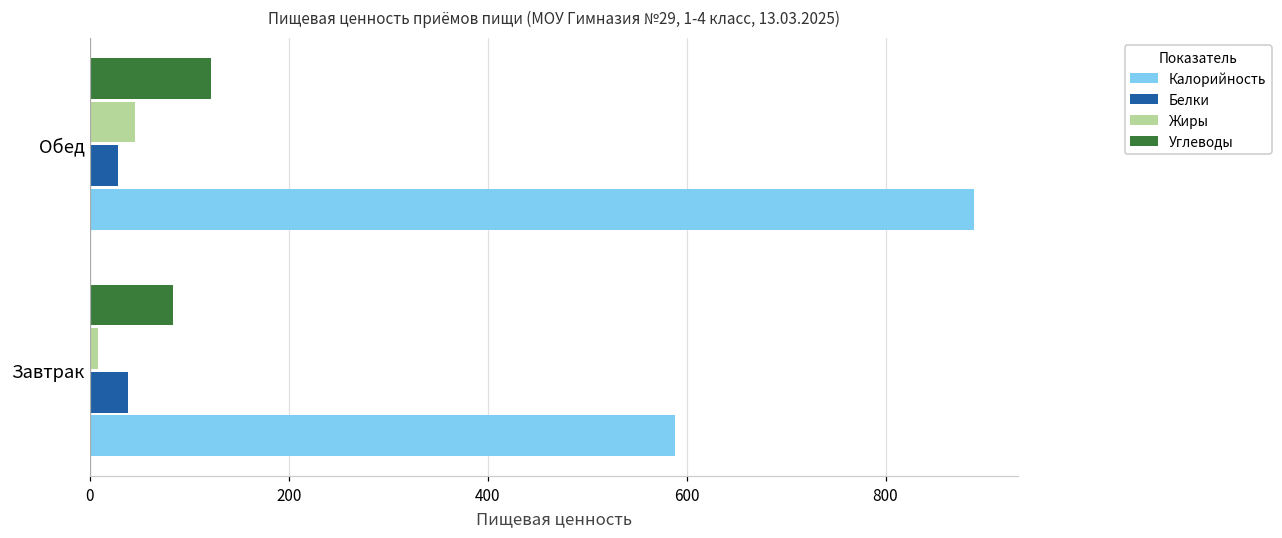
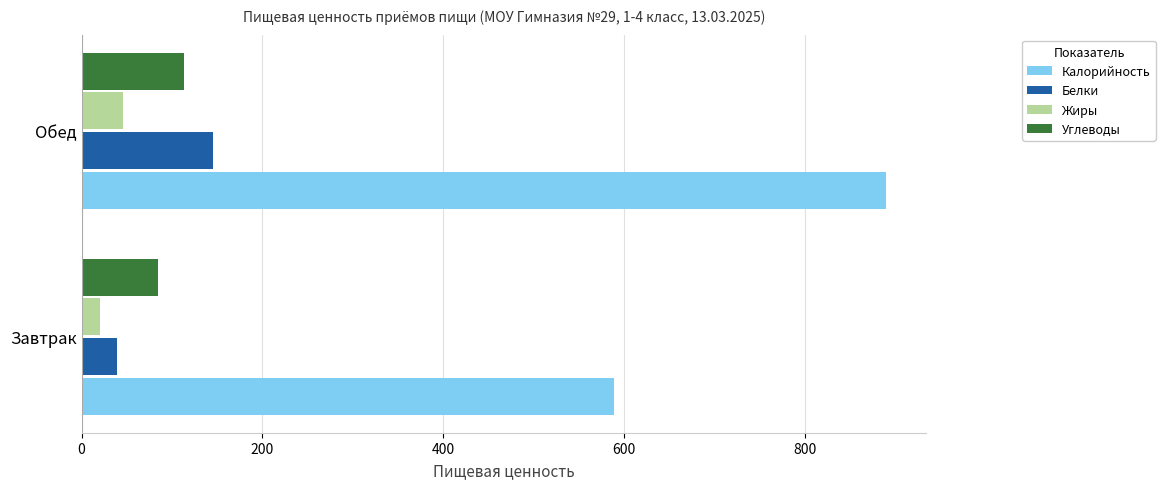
  {
    "Калорийность": {
      "Обед": 890,
      "Завтрак": 590
    },
    "Белки": {
-     "Обед": 30,
+     "Обед": 150,
      "Завтрак": 40
    },
    "Жиры": {
      "Обед": 50,
-     "Завтрак": 10
+     "Завтрак": 20
    },
    "Углеводы": {
-     "Обед": 120,
+     "Обед": 110,
      "Завтрак": 80
    }
  }
